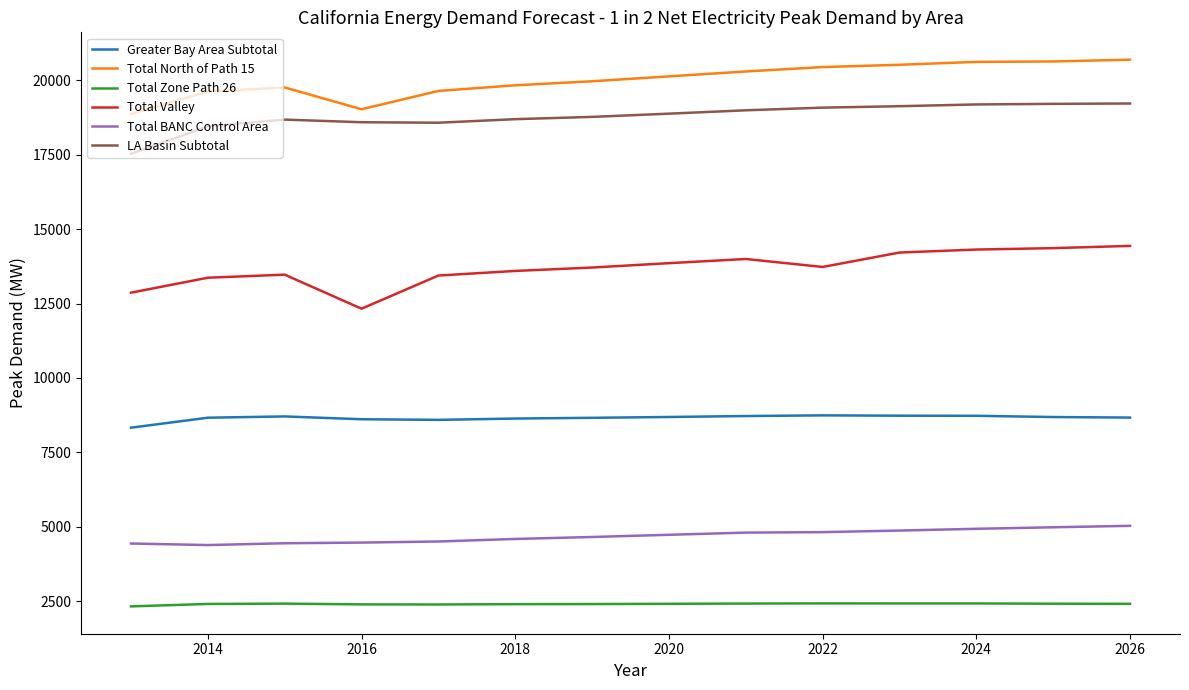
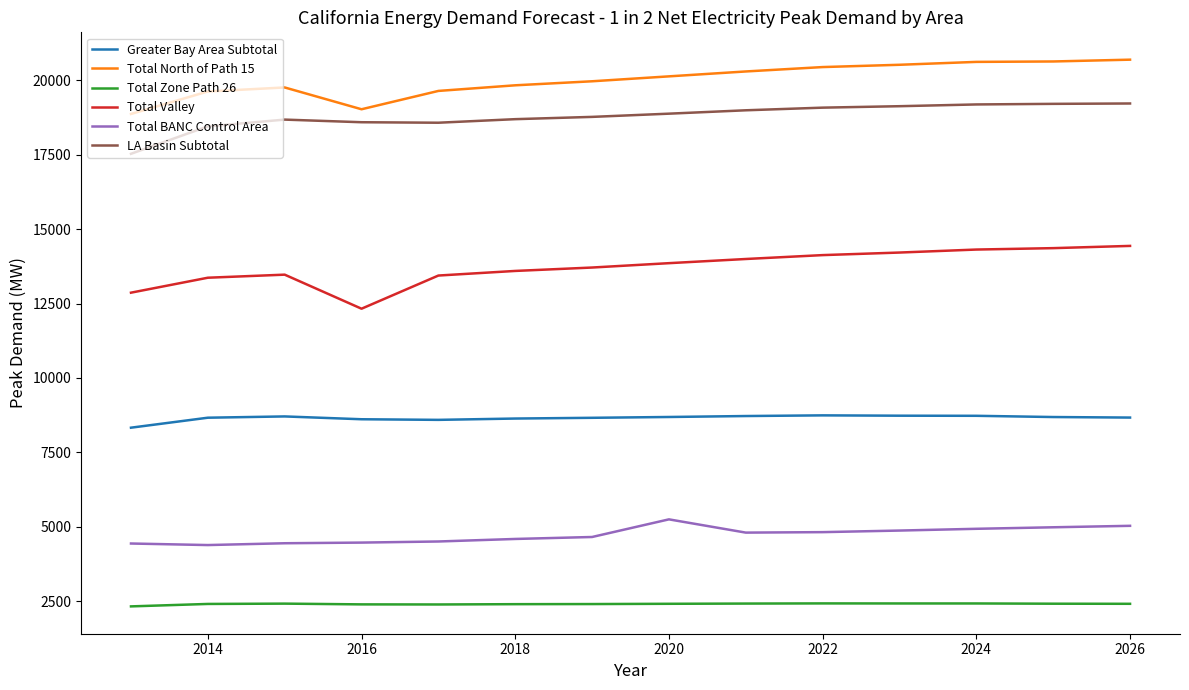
  {
    "Greater Bay Area Subtotal": {
      "2014": 8700,
      "2016": 8600,
      "2018": 8600,
      "2020": 8700,
      "2022": 8700,
      "2024": 8700,
      "2026": 8700
    },
    "Total North of Path 15": {
      "2016": 19000,
      "2018": 19800,
      "2020": 20100,
      "2022": 20400,
      "2024": 20600,
      "2026": 20700
    },
    "Total Zone Path 26": {
      "2014": 2400,
      "2016": 2400,
      "2018": 2400,
      "2020": 2400,
      "2022": 2400,
      "2024": 2400,
      "2026": 2400
    },
    "Total Valley": {
      "2014": 13400,
      "2016": 12300,
      "2018": 13600,
      "2020": 13900,
-     "2022": 13700,
+     "2022": 14100,
      "2024": 14300,
      "2026": 14400
    },
    "Total BANC Control Area": {
      "2014": 4400,
      "2016": 4500,
      "2018": 4600,
-     "2020": 4700,
+     "2020": 5300,
      "2022": 4800,
      "2024": 4900,
      "2026": 5000
    },
    "LA Basin Subtotal": {
      "2016": 18600,
      "2018": 18700,
      "2020": 18900,
      "2022": 19100,
      "2024": 19200,
      "2026": 19200
    }
  }
